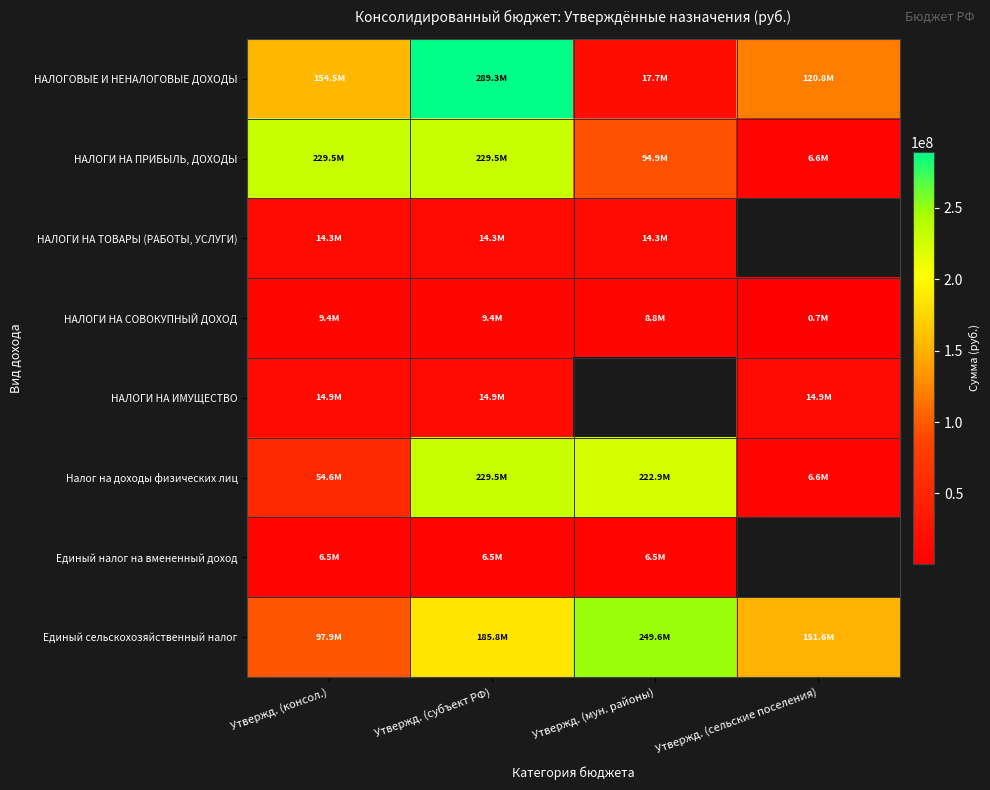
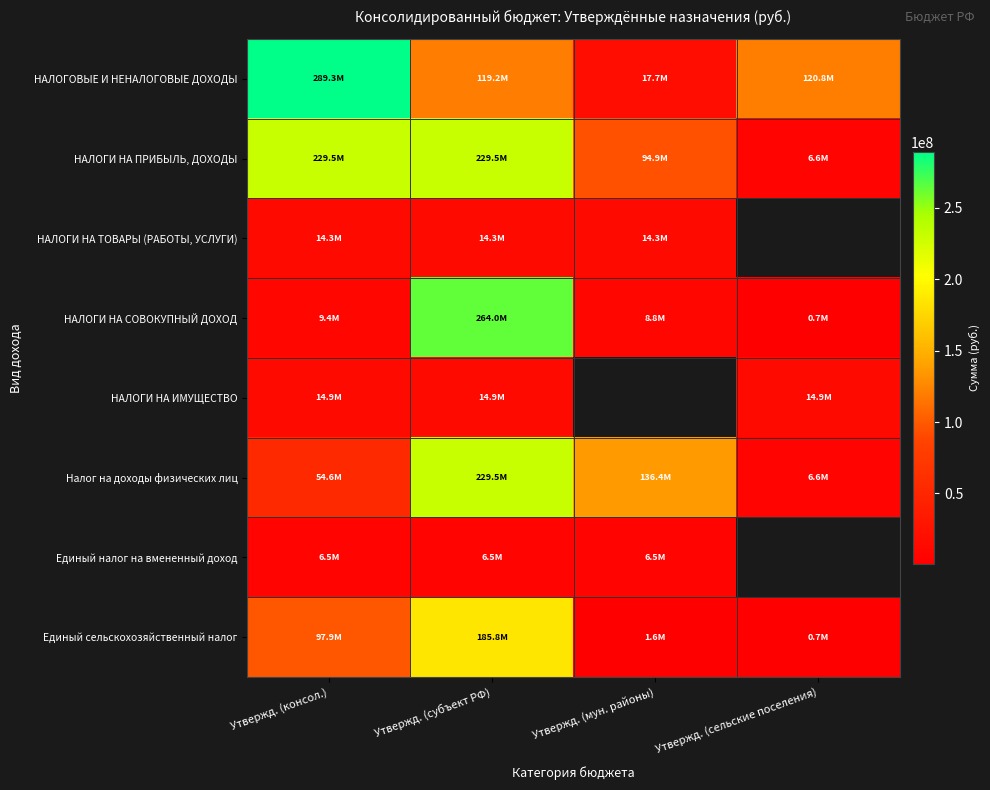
  {
    "НАЛОГОВЫЕ И НЕНАЛОГОВЫЕ ДОХОДЫ": {
-     "Утвержд. (консол.)": "154.5M",
-     "Утвержд. (субъект РФ)": "289.3M",
+     "Утвержд. (консол.)": "289.3M",
+     "Утвержд. (субъект РФ)": "119.2M",
      "Утвержд. (мун. районы)": "17.7M",
      "Утвержд. (сельские поселения)": "120.8M"
    },
    "НАЛОГИ НА ПРИБЫЛЬ, ДОХОДЫ": {
      "Утвержд. (консол.)": "229.5M",
      "Утвержд. (субъект РФ)": "229.5M",
      "Утвержд. (мун. районы)": "94.9M",
      "Утвержд. (сельские поселения)": "6.6M"
    },
    "НАЛОГИ НА ТОВАРЫ (РАБОТЫ, УСЛУГИ)": {
      "Утвержд. (консол.)": "14.3M",
      "Утвержд. (субъект РФ)": "14.3M",
      "Утвержд. (мун. районы)": "14.3M"
    },
    "НАЛОГИ НА СОВОКУПНЫЙ ДОХОД": {
      "Утвержд. (консол.)": "9.4M",
-     "Утвержд. (субъект РФ)": "9.4M",
+     "Утвержд. (субъект РФ)": "264.0M",
      "Утвержд. (мун. районы)": "8.8M",
      "Утвержд. (сельские поселения)": "0.7M"
    },
    "НАЛОГИ НА ИМУЩЕСТВО": {
      "Утвержд. (консол.)": "14.9M",
      "Утвержд. (субъект РФ)": "14.9M",
      "Утвержд. (сельские поселения)": "14.9M"
    },
    "Налог на доходы физических лиц": {
      "Утвержд. (консол.)": "54.6M",
      "Утвержд. (субъект РФ)": "229.5M",
-     "Утвержд. (мун. районы)": "222.9M",
+     "Утвержд. (мун. районы)": "136.4M",
      "Утвержд. (сельские поселения)": "6.6M"
    },
    "Единый налог на вмененный доход": {
      "Утвержд. (консол.)": "6.5M",
      "Утвержд. (субъект РФ)": "6.5M",
      "Утвержд. (мун. районы)": "6.5M"
    },
    "Единый сельскохозяйственный налог": {
      "Утвержд. (консол.)": "97.9M",
      "Утвержд. (субъект РФ)": "185.8M",
-     "Утвержд. (мун. районы)": "249.6M",
-     "Утвержд. (сельские поселения)": "151.6M"
+     "Утвержд. (мун. районы)": "1.6M",
+     "Утвержд. (сельские поселения)": "0.7M"
    }
  }
